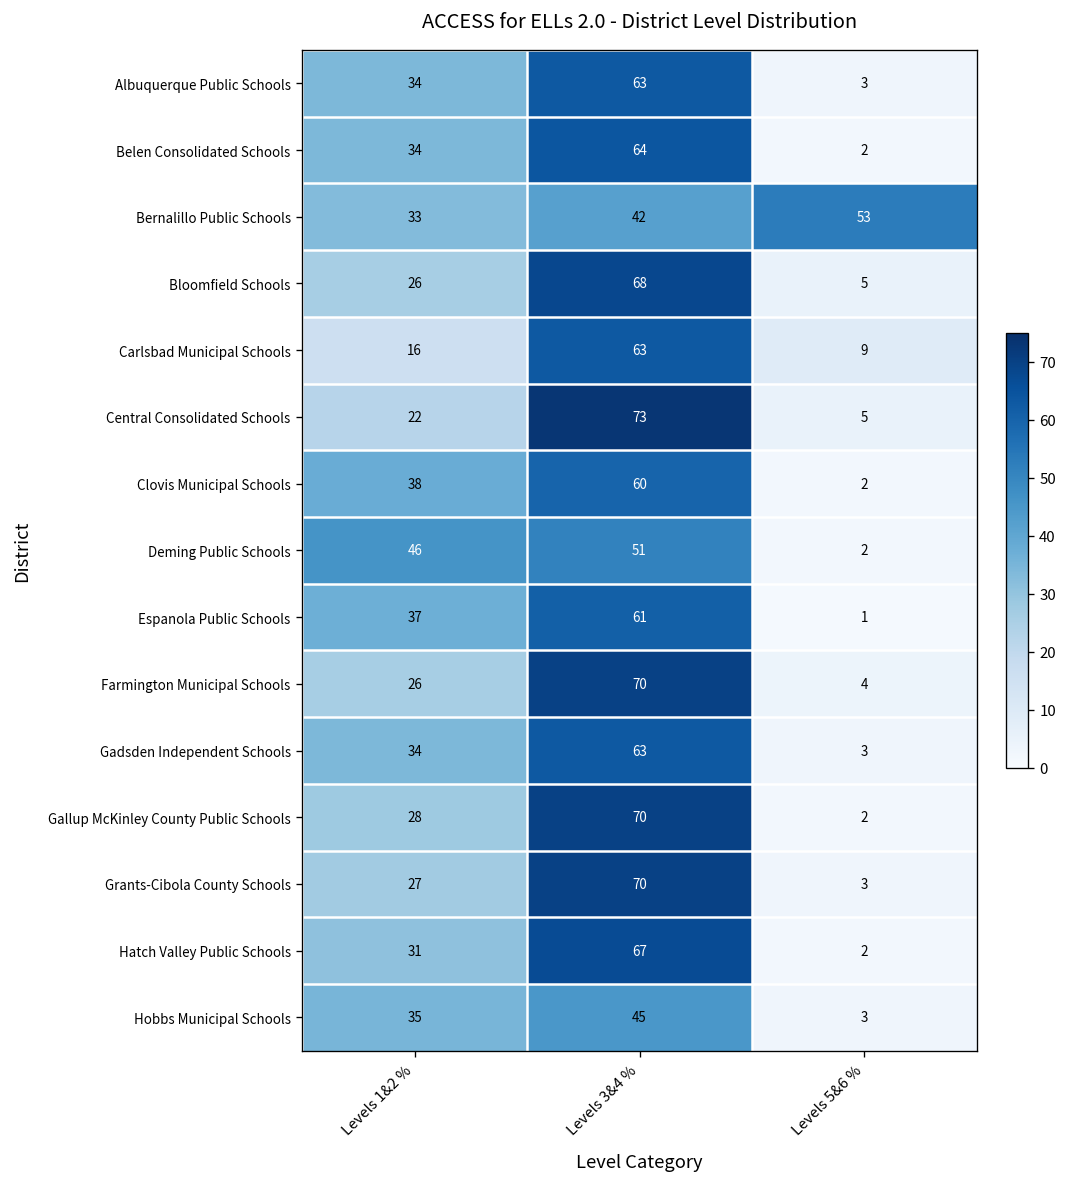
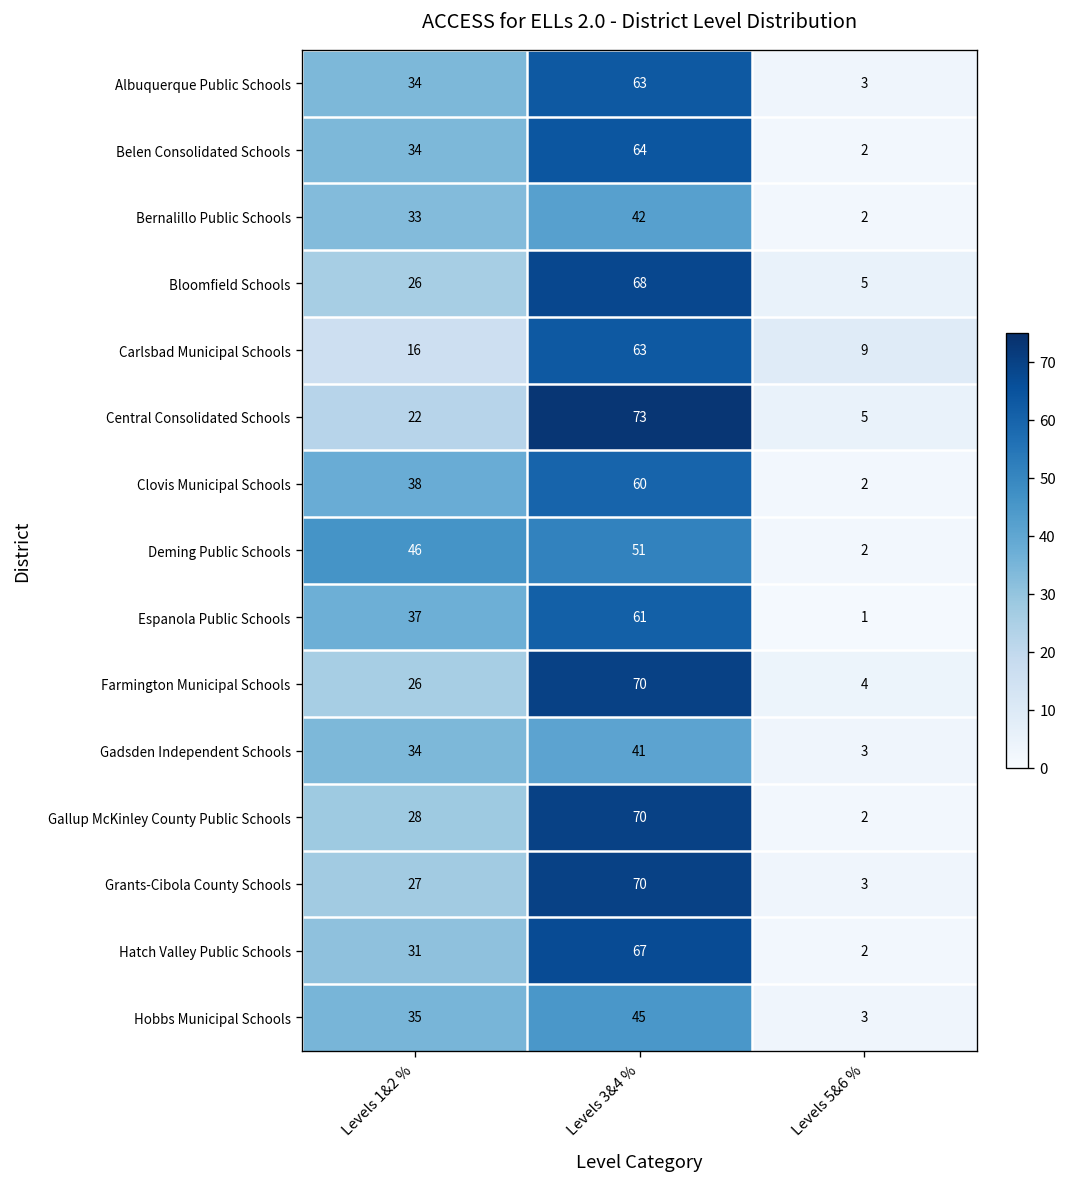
  {
    "Albuquerque Public Schools": {
      "Levels 1&2 %": 34,
      "Levels 3&4 %": 63,
      "Levels 5&6 %": 3
    },
    "Belen Consolidated Schools": {
      "Levels 1&2 %": 34,
      "Levels 3&4 %": 64,
      "Levels 5&6 %": 2
    },
    "Bernalillo Public Schools": {
      "Levels 1&2 %": 33,
      "Levels 3&4 %": 42,
-     "Levels 5&6 %": 53
+     "Levels 5&6 %": 2
    },
    "Bloomfield Schools": {
      "Levels 1&2 %": 26,
      "Levels 3&4 %": 68,
      "Levels 5&6 %": 5
    },
    "Carlsbad Municipal Schools": {
      "Levels 1&2 %": 16,
      "Levels 3&4 %": 63,
      "Levels 5&6 %": 9
    },
    "Central Consolidated Schools": {
      "Levels 1&2 %": 22,
      "Levels 3&4 %": 73,
      "Levels 5&6 %": 5
    },
    "Clovis Municipal Schools": {
      "Levels 1&2 %": 38,
      "Levels 3&4 %": 60,
      "Levels 5&6 %": 2
    },
    "Deming Public Schools": {
      "Levels 1&2 %": 46,
      "Levels 3&4 %": 51,
      "Levels 5&6 %": 2
    },
    "Espanola Public Schools": {
      "Levels 1&2 %": 37,
      "Levels 3&4 %": 61,
      "Levels 5&6 %": 1
    },
    "Farmington Municipal Schools": {
      "Levels 1&2 %": 26,
      "Levels 3&4 %": 70,
      "Levels 5&6 %": 4
    },
    "Gadsden Independent Schools": {
      "Levels 1&2 %": 34,
-     "Levels 3&4 %": 63,
+     "Levels 3&4 %": 41,
      "Levels 5&6 %": 3
    },
    "Gallup McKinley County Public Schools": {
      "Levels 1&2 %": 28,
      "Levels 3&4 %": 70,
      "Levels 5&6 %": 2
    },
    "Grants-Cibola County Schools": {
      "Levels 1&2 %": 27,
      "Levels 3&4 %": 70,
      "Levels 5&6 %": 3
    },
    "Hatch Valley Public Schools": {
      "Levels 1&2 %": 31,
      "Levels 3&4 %": 67,
      "Levels 5&6 %": 2
    },
    "Hobbs Municipal Schools": {
      "Levels 1&2 %": 35,
      "Levels 3&4 %": 45,
      "Levels 5&6 %": 3
    }
  }
